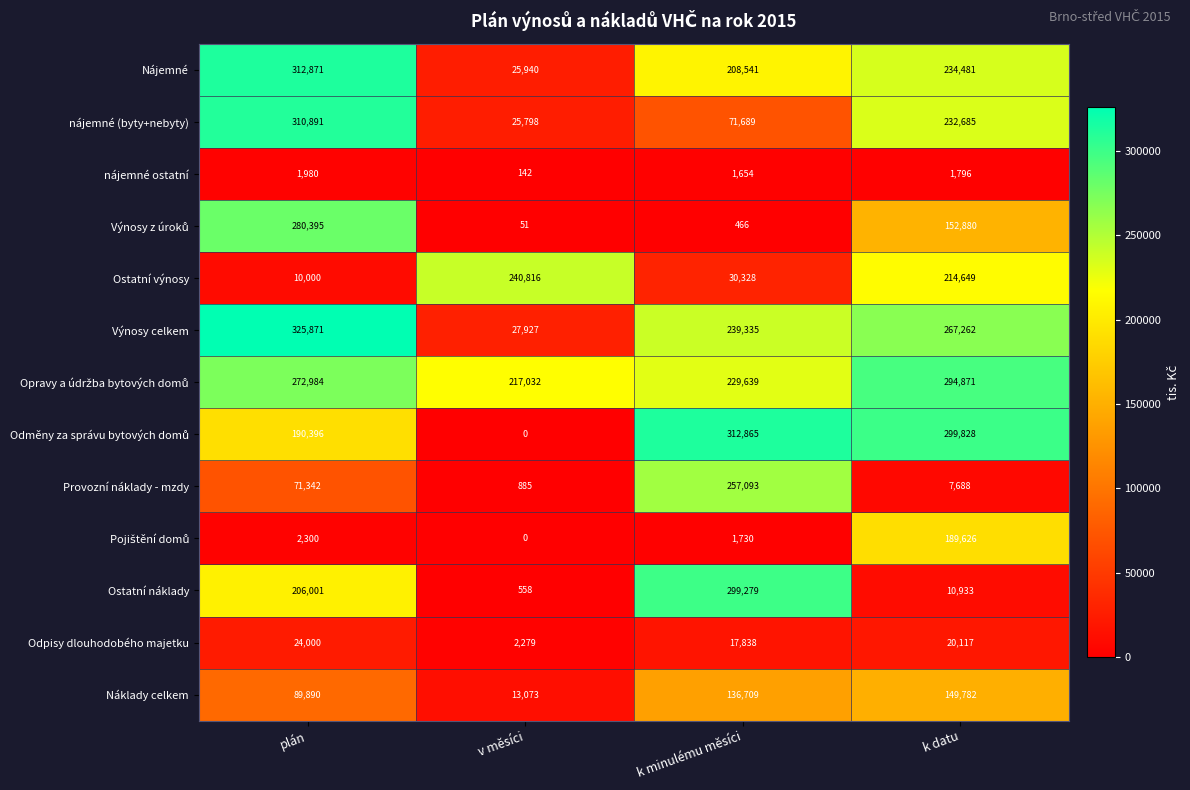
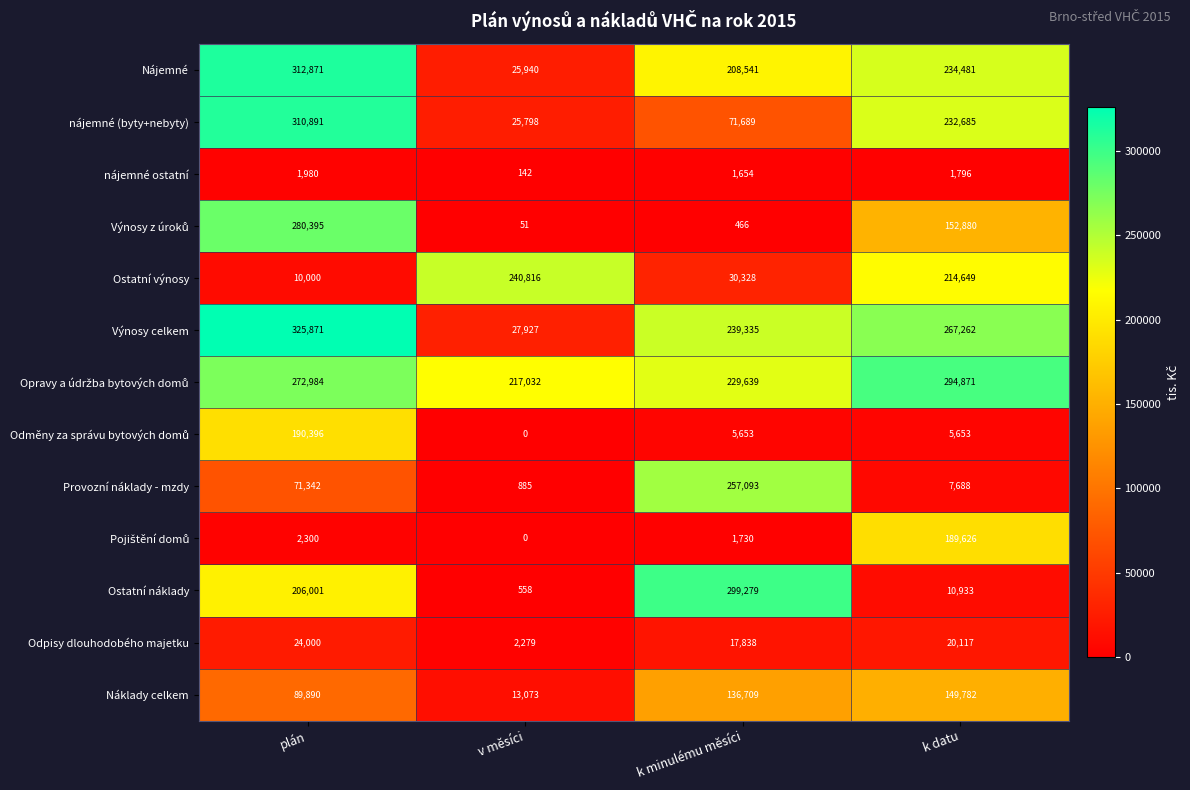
  {
    "Nájemné": {
      "plán": "312,871",
      "v měsíci": "25,940",
      "k minulému měsíci": "208,541",
      "k datu": "234,481"
    },
    "nájemné (byty+nebyty)": {
      "plán": "310,891",
      "v měsíci": "25,798",
      "k minulému měsíci": "71,689",
      "k datu": "232,685"
    },
    "nájemné ostatní": {
      "plán": "1,980",
      "v měsíci": "142",
      "k minulému měsíci": "1,654",
      "k datu": "1,796"
    },
    "Výnosy z úroků": {
      "plán": "280,395",
      "v měsíci": "51",
      "k minulému měsíci": "466",
      "k datu": "152,880"
    },
    "Ostatní výnosy": {
      "plán": "10,000",
      "v měsíci": "240,816",
      "k minulému měsíci": "30,328",
      "k datu": "214,649"
    },
    "Výnosy celkem": {
      "plán": "325,871",
      "v měsíci": "27,927",
      "k minulému měsíci": "239,335",
      "k datu": "267,262"
    },
    "Opravy a údržba bytových domů": {
      "plán": "272,984",
      "v měsíci": "217,032",
      "k minulému měsíci": "229,639",
      "k datu": "294,871"
    },
    "Odměny za správu bytových domů": {
      "plán": "190,396",
      "v měsíci": "0",
-     "k minulému měsíci": "312,865",
-     "k datu": "299,828"
+     "k minulému měsíci": "5,653",
+     "k datu": "5,653"
    },
    "Provozní náklady - mzdy": {
      "plán": "71,342",
      "v měsíci": "885",
      "k minulému měsíci": "257,093",
      "k datu": "7,688"
    },
    "Pojištění domů": {
      "plán": "2,300",
      "v měsíci": "0",
      "k minulému měsíci": "1,730",
      "k datu": "189,626"
    },
    "Ostatní náklady": {
      "plán": "206,001",
      "v měsíci": "558",
      "k minulému měsíci": "299,279",
      "k datu": "10,933"
    },
    "Odpisy dlouhodobého majetku": {
      "plán": "24,000",
      "v měsíci": "2,279",
      "k minulému měsíci": "17,838",
      "k datu": "20,117"
    },
    "Náklady celkem": {
      "plán": "89,890",
      "v měsíci": "13,073",
      "k minulému měsíci": "136,709",
      "k datu": "149,782"
    }
  }
